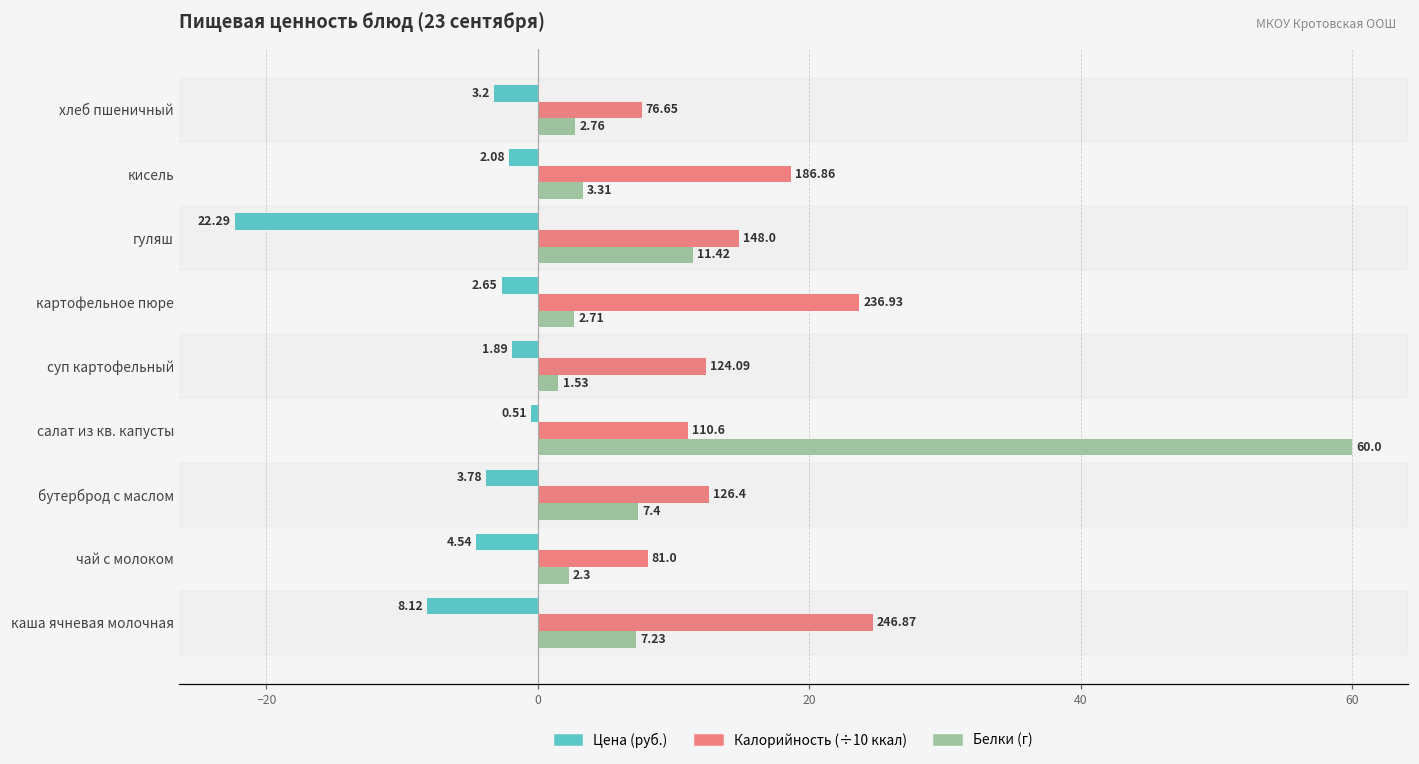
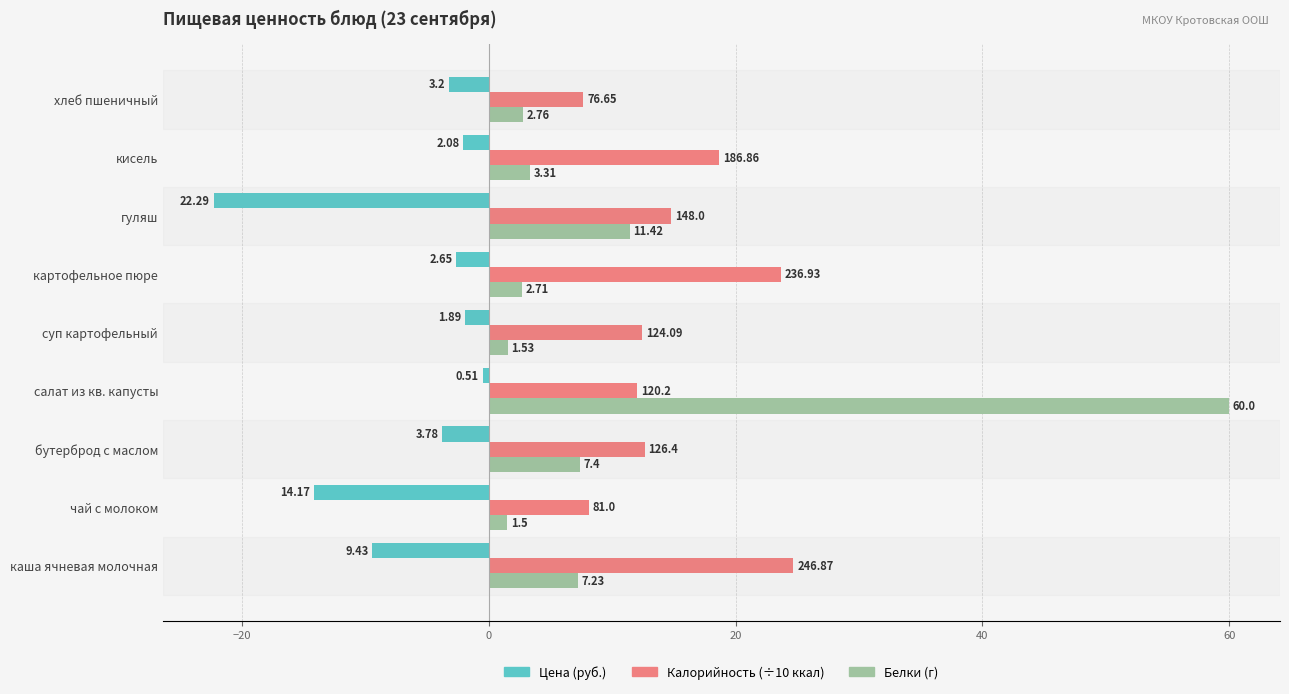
  {
    "Цена (руб.)": {
-     "чай с молоком": 4.54,
-     "каша ячневая молочная": 8.12
+     "чай с молоком": 14.17,
+     "каша ячневая молочная": 9.43
    },
    "Калорийность (÷10 ккал)": {
-     "салат из кв. капусты": 110.6
+     "салат из кв. капусты": 120.2
    },
    "Белки (г)": {
      "хлеб пшеничный": 2.76,
      "кисель": 3.31,
      "гуляш": 11.42,
      "картофельное пюре": 2.71,
      "суп картофельный": 1.53,
      "салат из кв. капусты": 60.0,
      "бутерброд с маслом": 7.4,
-     "чай с молоком": 2.3,
+     "чай с молоком": 1.5,
      "каша ячневая молочная": 7.23
    }
  }
